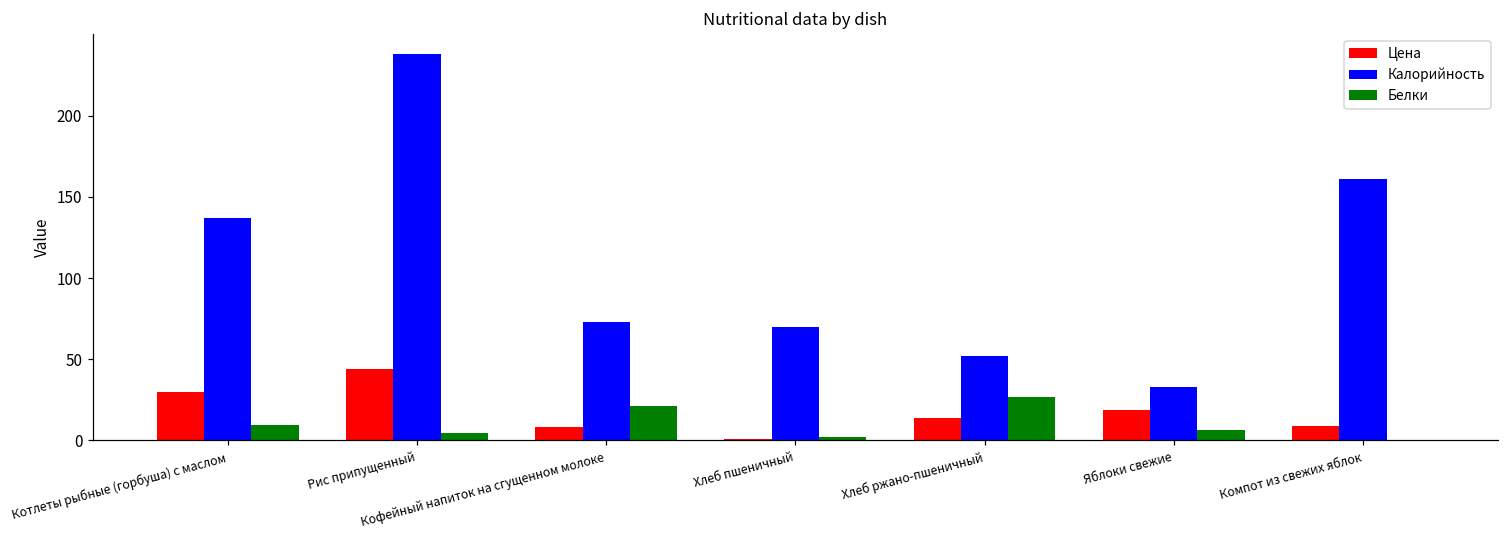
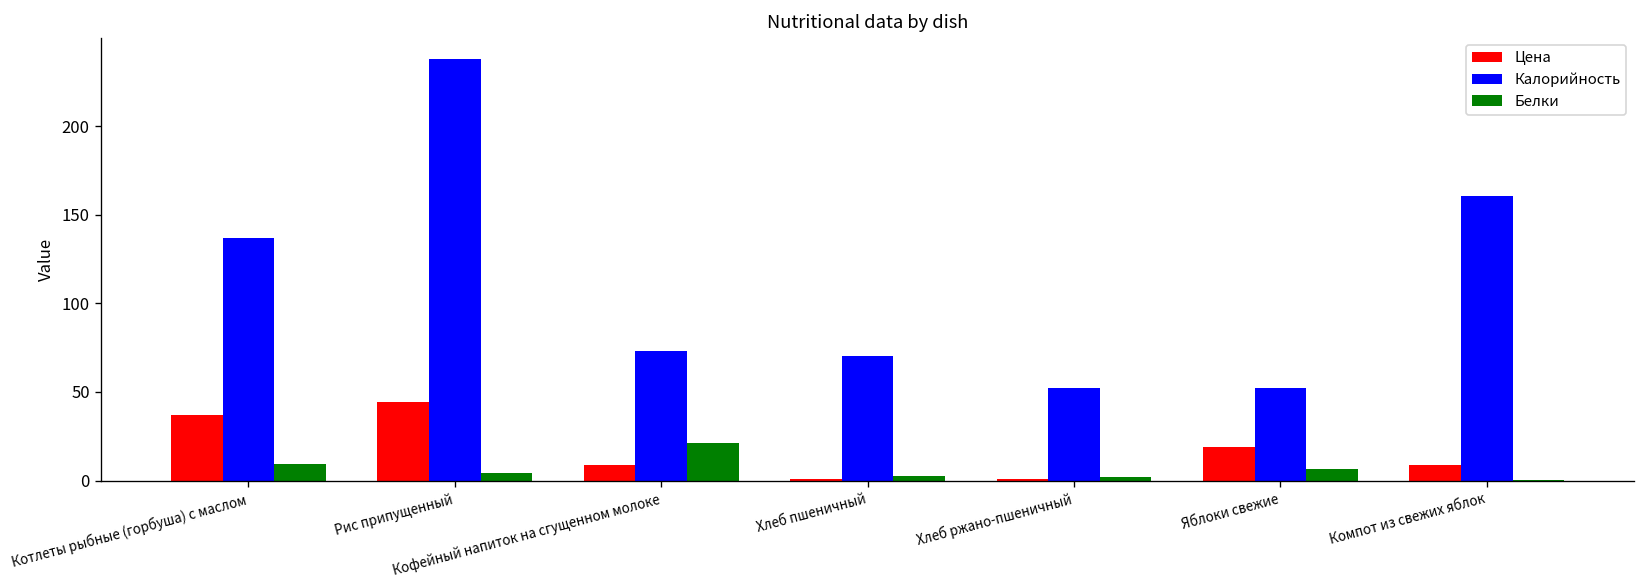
  {
    "Цена": {
-     "Котлеты рыбные (горбуша) с маслом": 30,
+     "Котлеты рыбные (горбуша) с маслом": 37,
      "Рис припущенный": 44,
      "Кофейный напиток на сгущенном молоке": 9,
-     "Хлеб ржано-пшеничный": 14,
+     "Хлеб ржано-пшеничный": 1,
      "Яблоки свежие": 19,
      "Компот из свежих яблок": 9
    },
    "Калорийность": {
      "Котлеты рыбные (горбуша) с маслом": 137,
      "Рис припущенный": 238,
      "Кофейный напиток на сгущенном молоке": 73,
      "Хлеб пшеничный": 70,
      "Хлеб ржано-пшеничный": 52,
-     "Яблоки свежие": 33,
+     "Яблоки свежие": 52,
      "Компот из свежих яблок": 161
    },
    "Белки": {
      "Котлеты рыбные (горбуша) с маслом": 10,
      "Рис припущенный": 4,
      "Кофейный напиток на сгущенном молоке": 21,
      "Хлеб пшеничный": 2,
-     "Хлеб ржано-пшеничный": 27,
+     "Хлеб ржано-пшеничный": 2,
      "Яблоки свежие": 6
    }
  }
